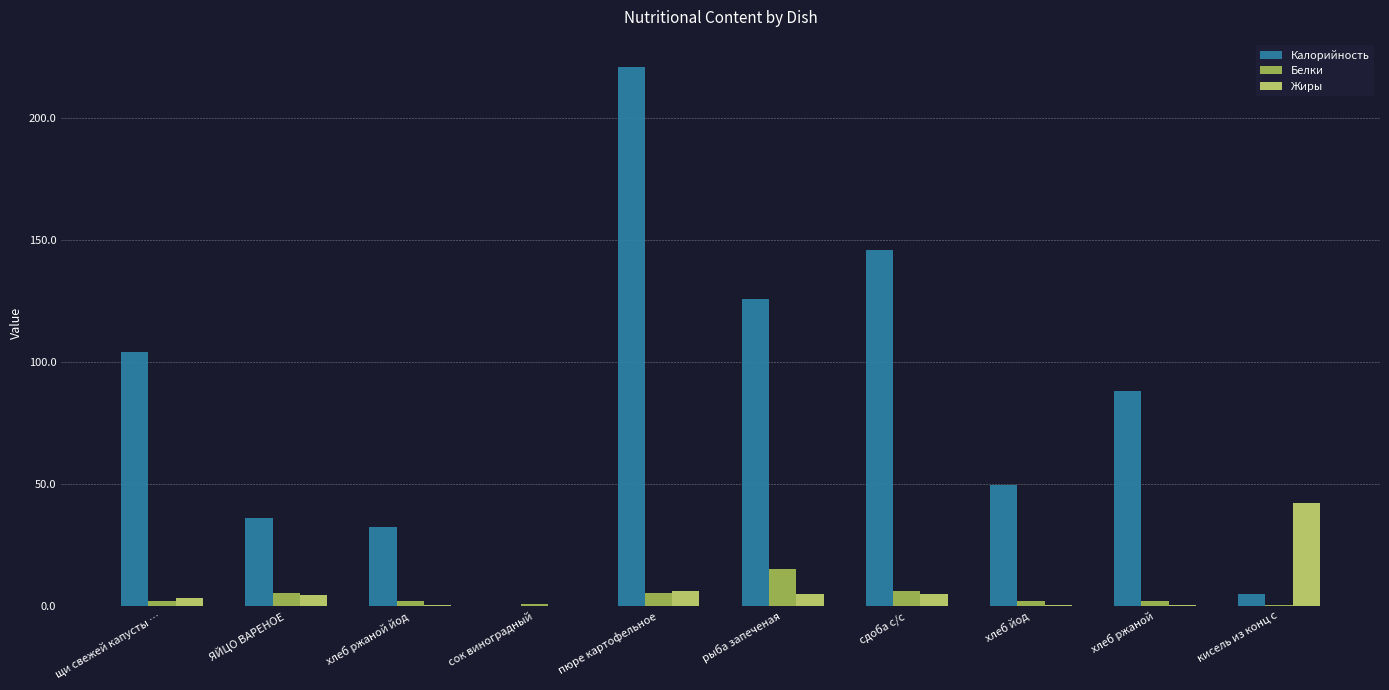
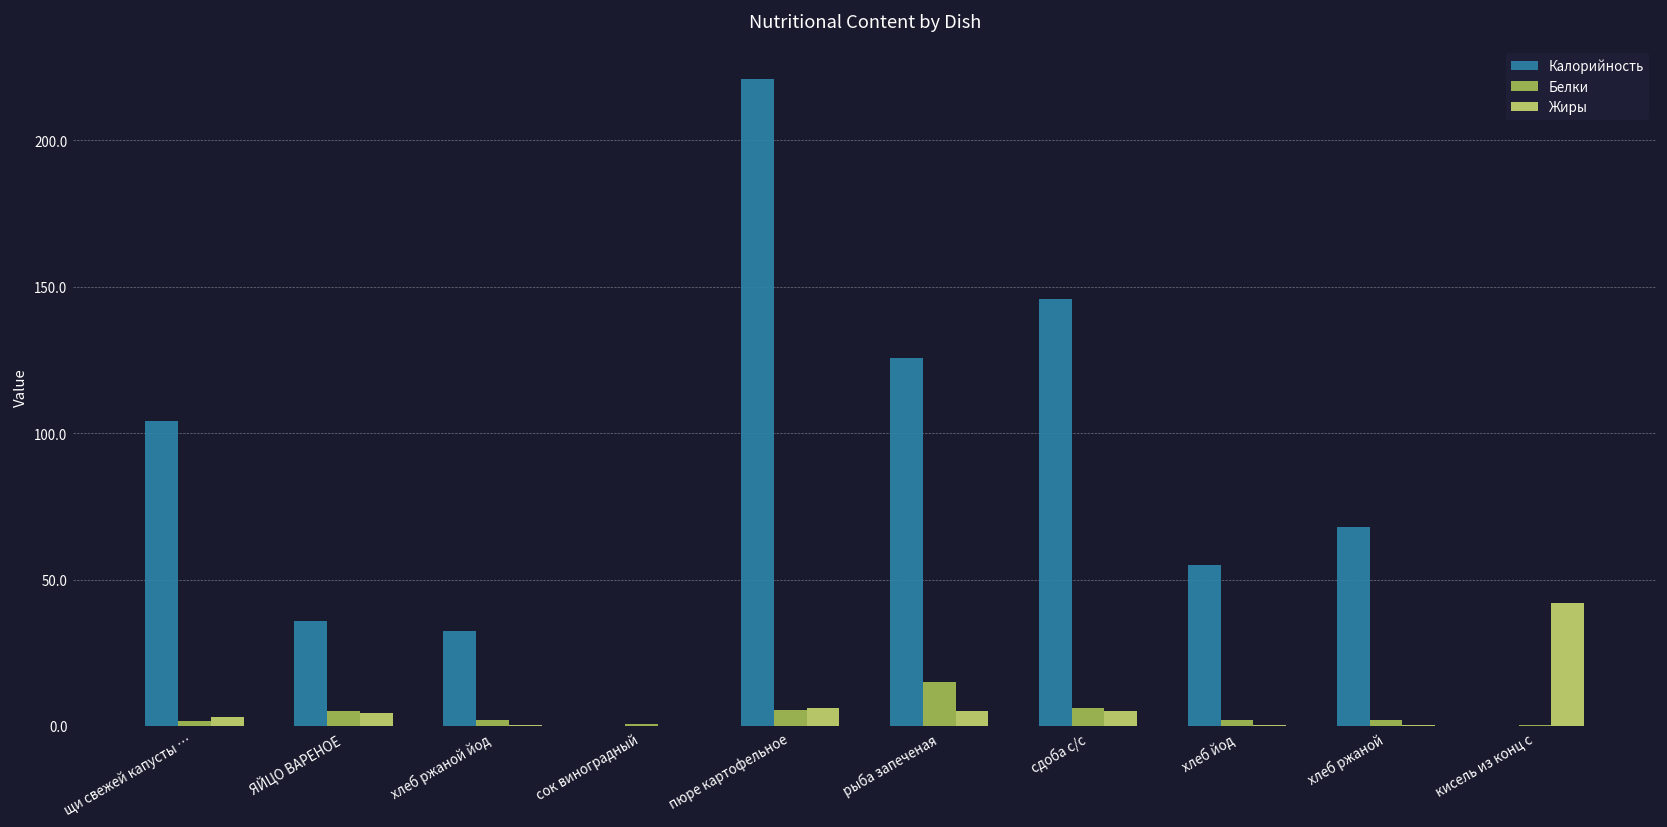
  {
    "Калорийность": {
      "щи свежей капусты …": 104,
      "ЯЙЦО ВАРЕНОЕ": 36,
      "хлеб ржаной йод": 32,
      "сок виноградный": 0,
      "пюре картофельное": 221,
      "рыба запеченая": 126,
      "сдоба с/с": 146,
-     "хлеб йод": 50,
-     "хлеб ржаной": 88,
-     "кисель из конц с": 5
+     "хлеб йод": 55,
+     "хлеб ржаной": 68,
+     "кисель из конц с": 0
    }
  }
